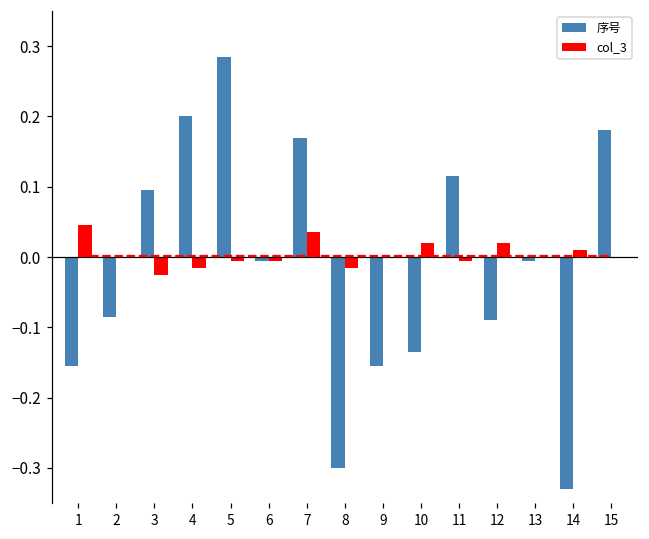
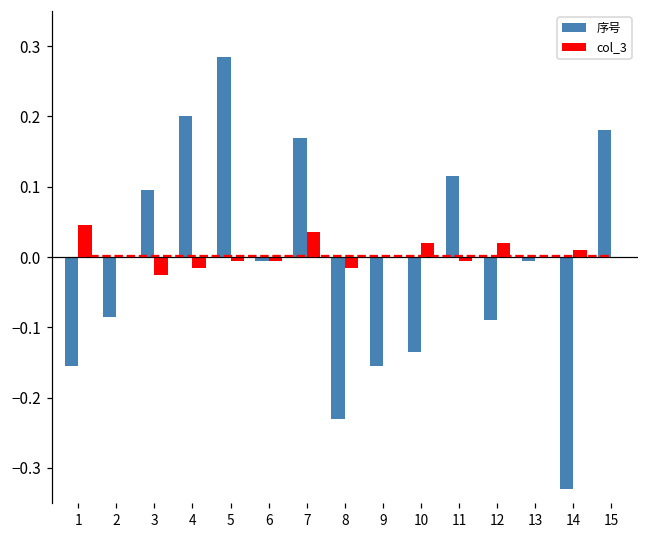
  {
    "序号": {
      "1": -0.16,
      "2": -0.09,
      "3": 0.10,
      "4": 0.20,
      "5": 0.29,
      "6": -0.01,
      "7": 0.17,
-     "8": -0.30,
+     "8": -0.23,
      "9": -0.16,
      "10": -0.14,
      "11": 0.12,
      "12": -0.09,
      "13": -0.01,
      "14": -0.33,
      "15": 0.18
    }
  }
